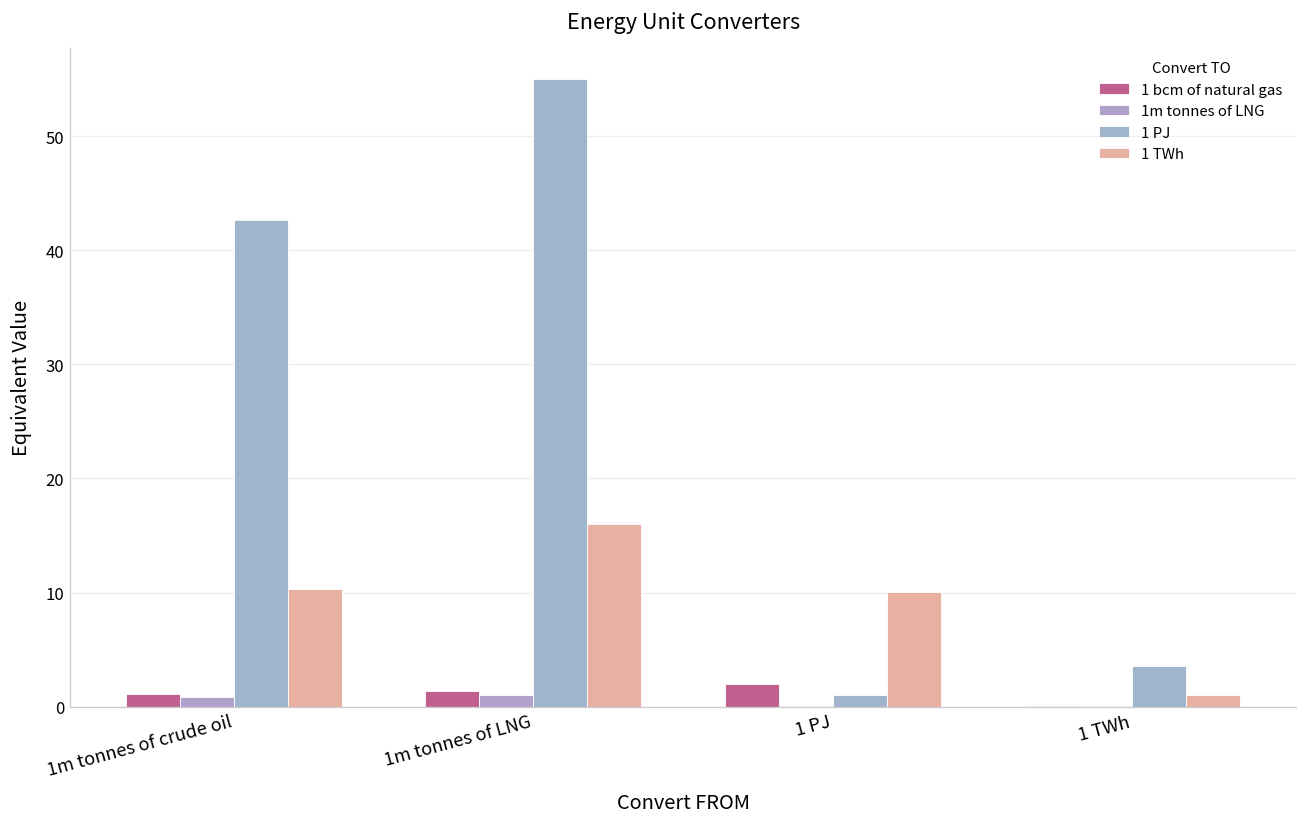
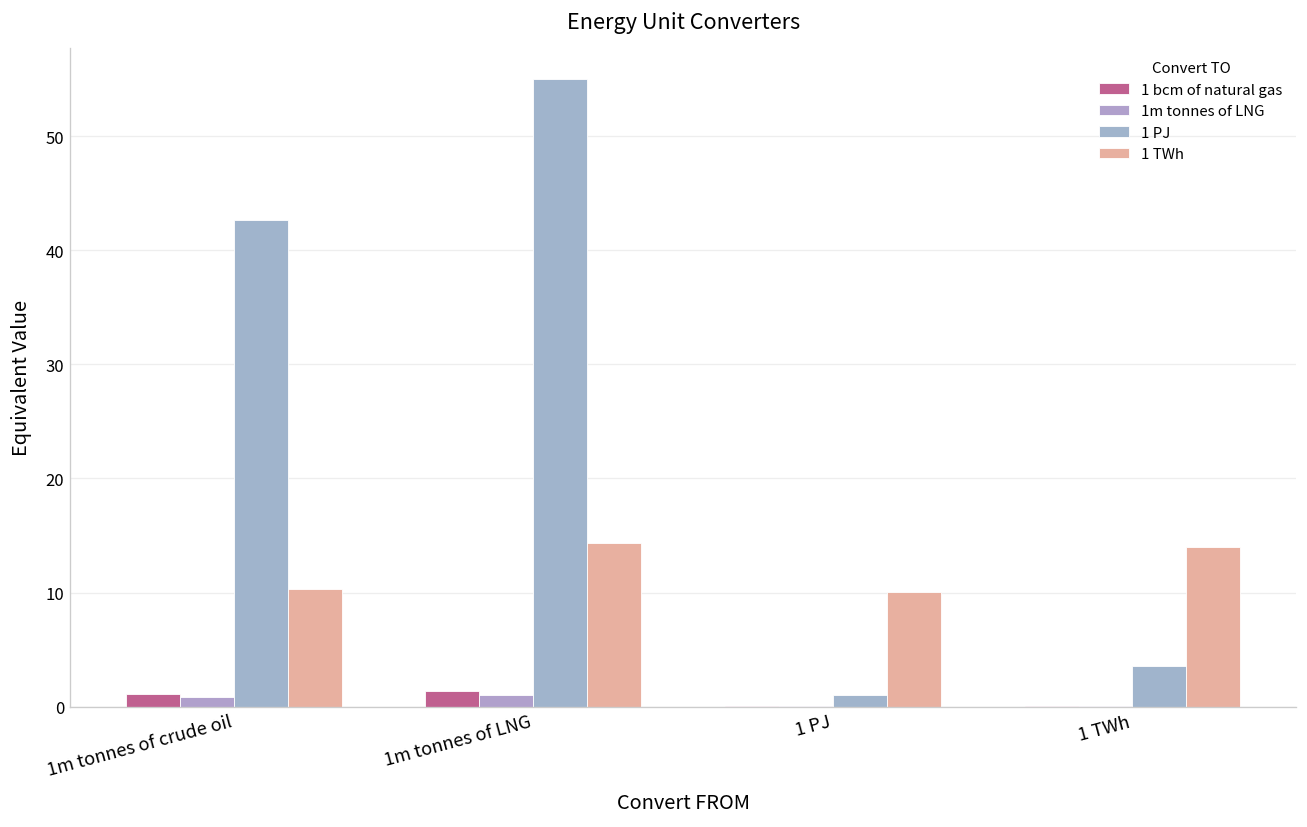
  {
    "1 bcm of natural gas": {
      "1m tonnes of crude oil": 1,
      "1m tonnes of LNG": 1,
-     "1 PJ": 2
+     "1 PJ": 0
    },
    "1 TWh": {
      "1m tonnes of crude oil": 10,
-     "1m tonnes of LNG": 16,
+     "1m tonnes of LNG": 14,
      "1 PJ": 10,
-     "1 TWh": 1
+     "1 TWh": 14
    }
  }
